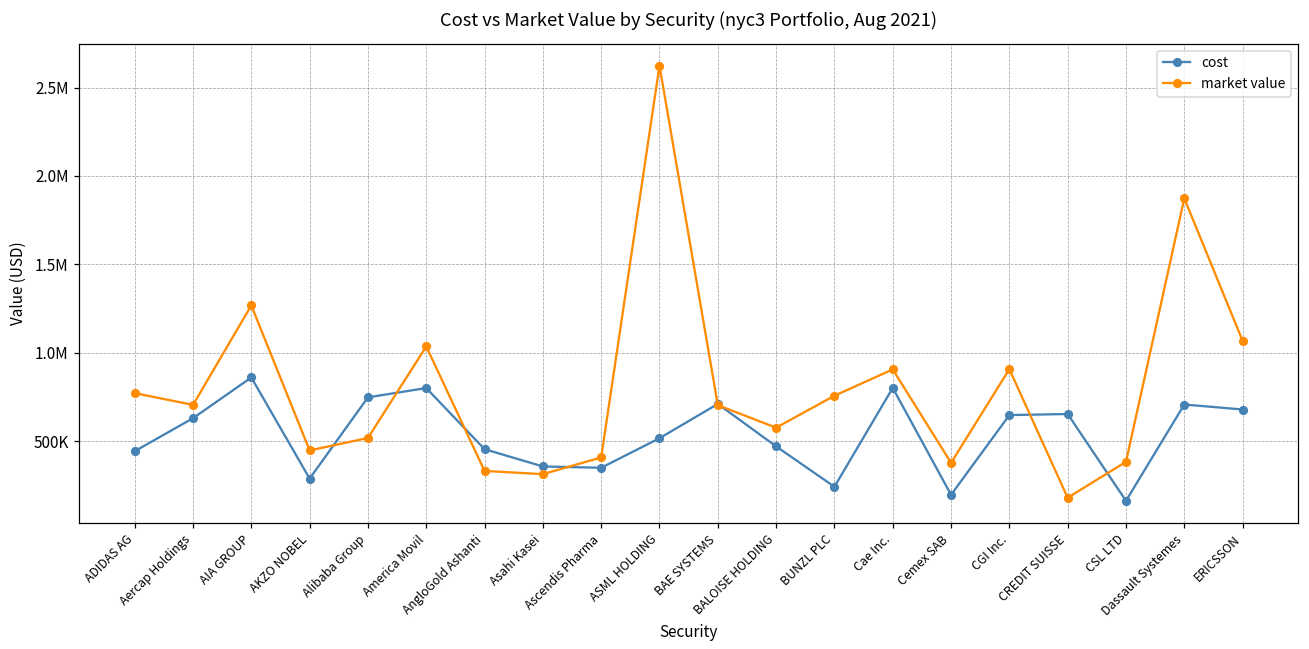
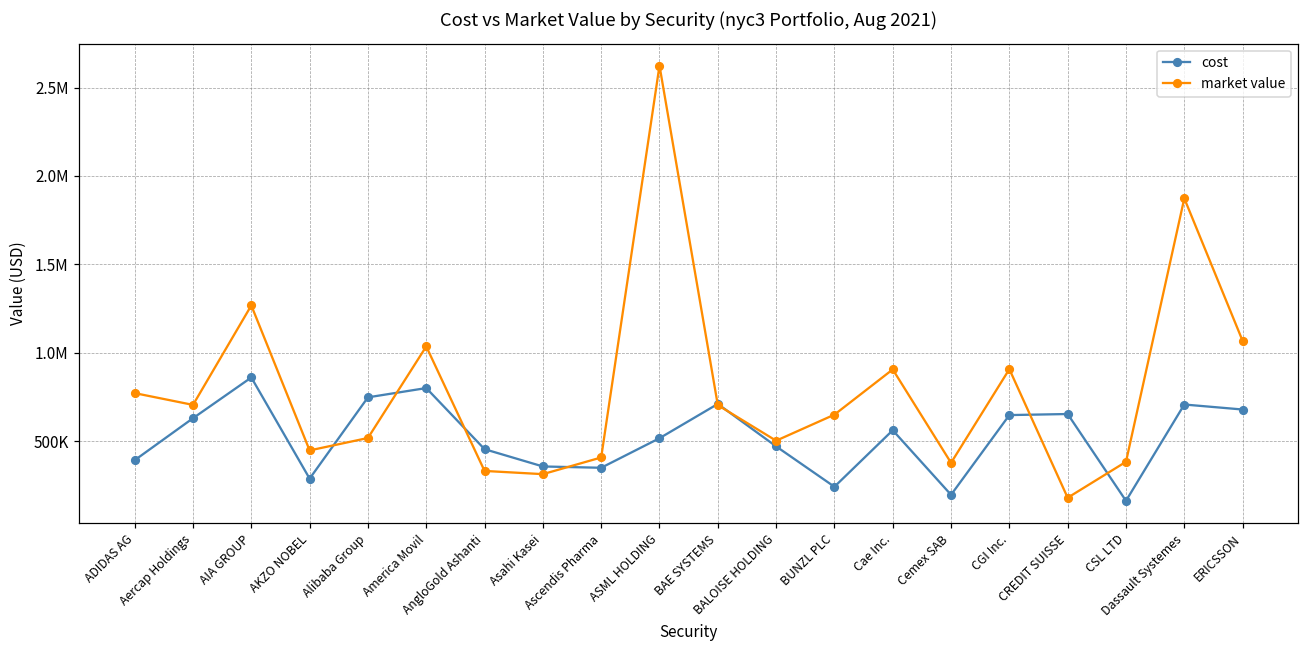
  {
    "cost": {
-     "ADIDAS AG": 440000,
+     "ADIDAS AG": 390000,
      "Aercap Holdings": 630000,
      "AIA GROUP": 860000,
      "AKZO NOBEL": 290000,
      "Alibaba Group": 750000,
      "America Movil": 800000,
      "AngloGold Ashanti": 450000,
      "Asahi Kasei": 360000,
      "Ascendis Pharma": 350000,
      "ASML HOLDING": 520000,
      "BALOISE HOLDING": 470000,
      "BUNZL PLC": 240000,
-     "Cae Inc.": 800000,
+     "Cae Inc.": 560000,
      "Cemex SAB": 200000,
      "CGI Inc.": 650000,
      "CREDIT SUISSE": 650000,
      "CSL LTD": 160000,
      "Dassault Systemes": 710000,
      "ERICSSON": 680000
    },
    "market value": {
      "ADIDAS AG": 770000,
      "Aercap Holdings": 700000,
      "AIA GROUP": 1270000,
      "AKZO NOBEL": 450000,
      "Alibaba Group": 520000,
      "America Movil": 1040000,
      "AngloGold Ashanti": 330000,
      "Asahi Kasei": 310000,
      "Ascendis Pharma": 410000,
      "ASML HOLDING": 2620000,
-     "BALOISE HOLDING": 580000,
-     "BUNZL PLC": 760000,
+     "BALOISE HOLDING": 500000,
+     "BUNZL PLC": 650000,
      "Cae Inc.": 910000,
      "Cemex SAB": 380000,
      "CGI Inc.": 910000,
      "CREDIT SUISSE": 180000,
      "CSL LTD": 380000,
      "Dassault Systemes": 1870000,
      "ERICSSON": 1070000
    }
  }
